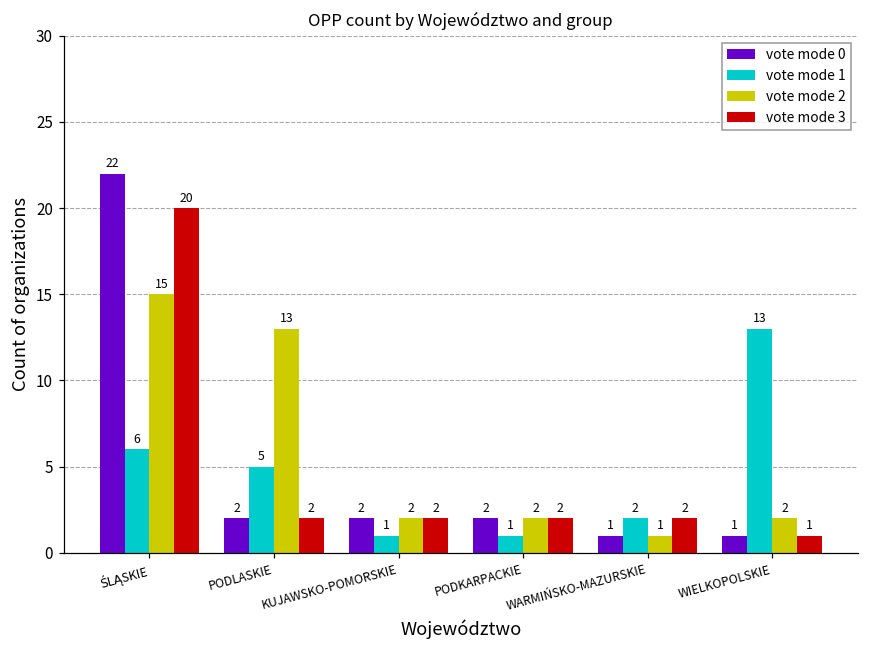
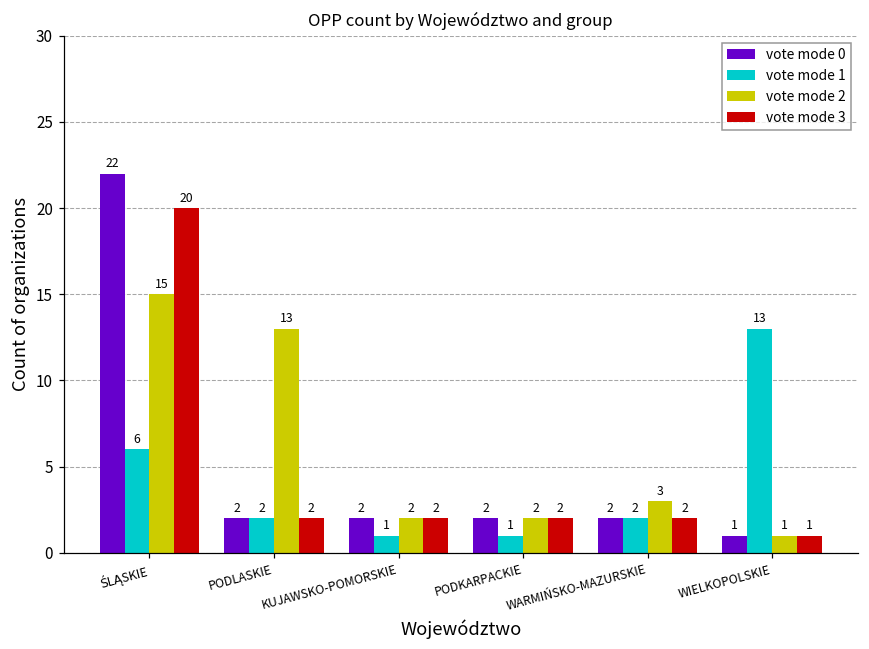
  {
    "vote mode 0": {
      "ŚLĄSKIE": 22,
      "PODLASKIE": 2,
      "KUJAWSKO-POMORSKIE": 2,
      "PODKARPACKIE": 2,
-     "WARMIŃSKO-MAZURSKIE": 1,
+     "WARMIŃSKO-MAZURSKIE": 2,
      "WIELKOPOLSKIE": 1
    },
    "vote mode 1": {
      "ŚLĄSKIE": 6,
-     "PODLASKIE": 5,
+     "PODLASKIE": 2,
      "KUJAWSKO-POMORSKIE": 1,
      "PODKARPACKIE": 1,
      "WARMIŃSKO-MAZURSKIE": 2,
      "WIELKOPOLSKIE": 13
    },
    "vote mode 2": {
      "ŚLĄSKIE": 15,
      "PODLASKIE": 13,
      "KUJAWSKO-POMORSKIE": 2,
      "PODKARPACKIE": 2,
-     "WARMIŃSKO-MAZURSKIE": 1,
-     "WIELKOPOLSKIE": 2
+     "WARMIŃSKO-MAZURSKIE": 3,
+     "WIELKOPOLSKIE": 1
    },
    "vote mode 3": {
      "ŚLĄSKIE": 20,
      "PODLASKIE": 2,
      "KUJAWSKO-POMORSKIE": 2,
      "PODKARPACKIE": 2,
      "WARMIŃSKO-MAZURSKIE": 2,
      "WIELKOPOLSKIE": 1
    }
  }
